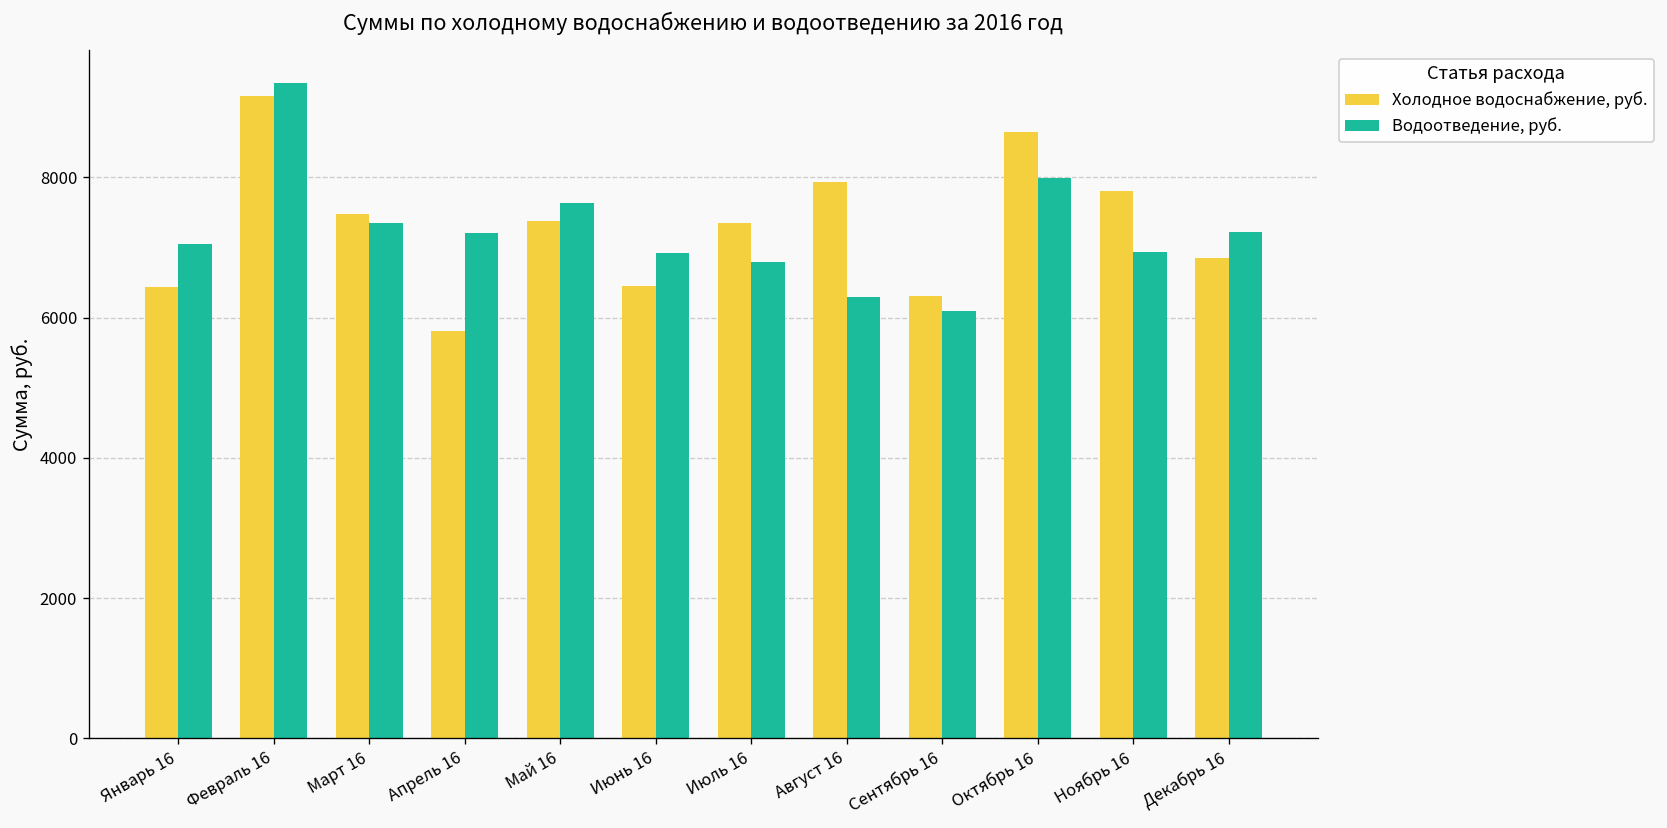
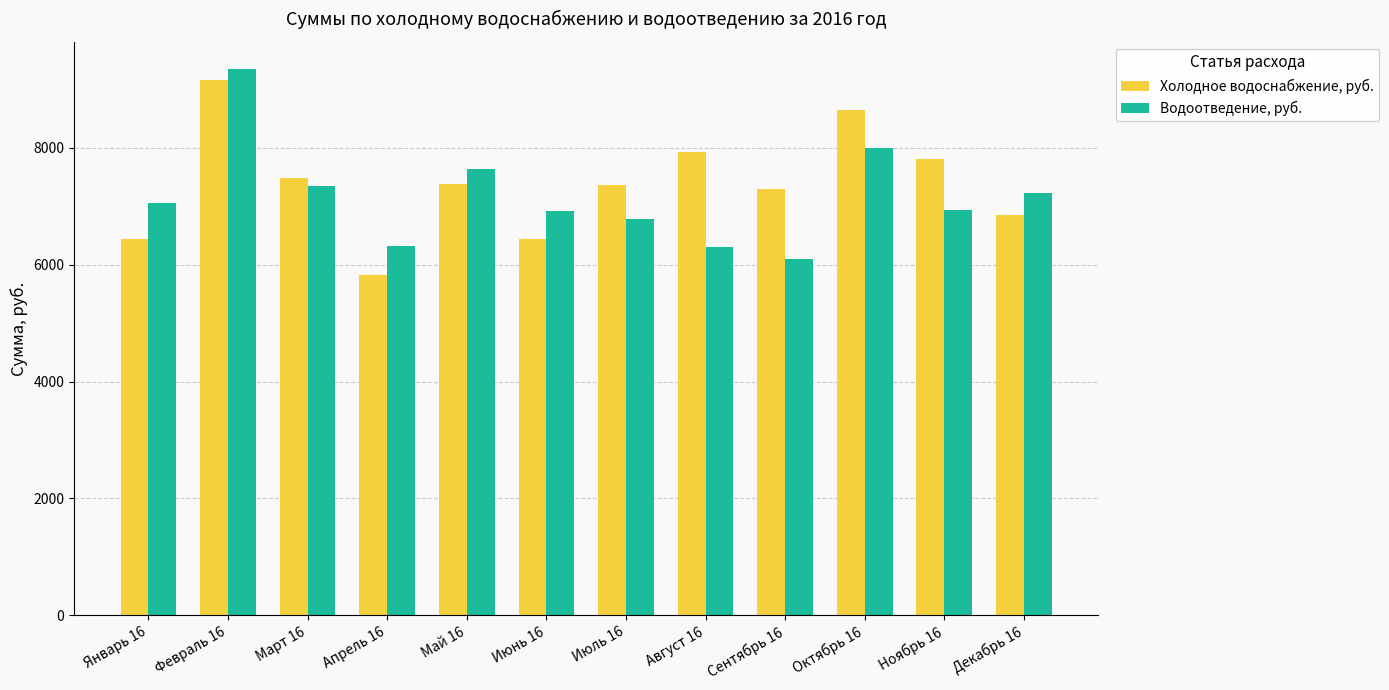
  {
    "Холодное водоснабжение, руб.": {
      "Январь 16": 6400,
      "Февраль 16": 9200,
      "Март 16": 7500,
      "Апрель 16": 5800,
      "Май 16": 7400,
      "Июнь 16": 6400,
      "Июль 16": 7400,
      "Август 16": 7900,
-     "Сентябрь 16": 6300,
+     "Сентябрь 16": 7300,
      "Октябрь 16": 8600,
      "Ноябрь 16": 7800,
      "Декабрь 16": 6800
    },
    "Водоотведение, руб.": {
      "Январь 16": 7000,
      "Февраль 16": 9300,
      "Март 16": 7400,
-     "Апрель 16": 7200,
+     "Апрель 16": 6300,
      "Май 16": 7600,
      "Июнь 16": 6900,
      "Июль 16": 6800,
      "Август 16": 6300,
      "Сентябрь 16": 6100,
      "Октябрь 16": 8000,
      "Ноябрь 16": 6900,
      "Декабрь 16": 7200
    }
  }
